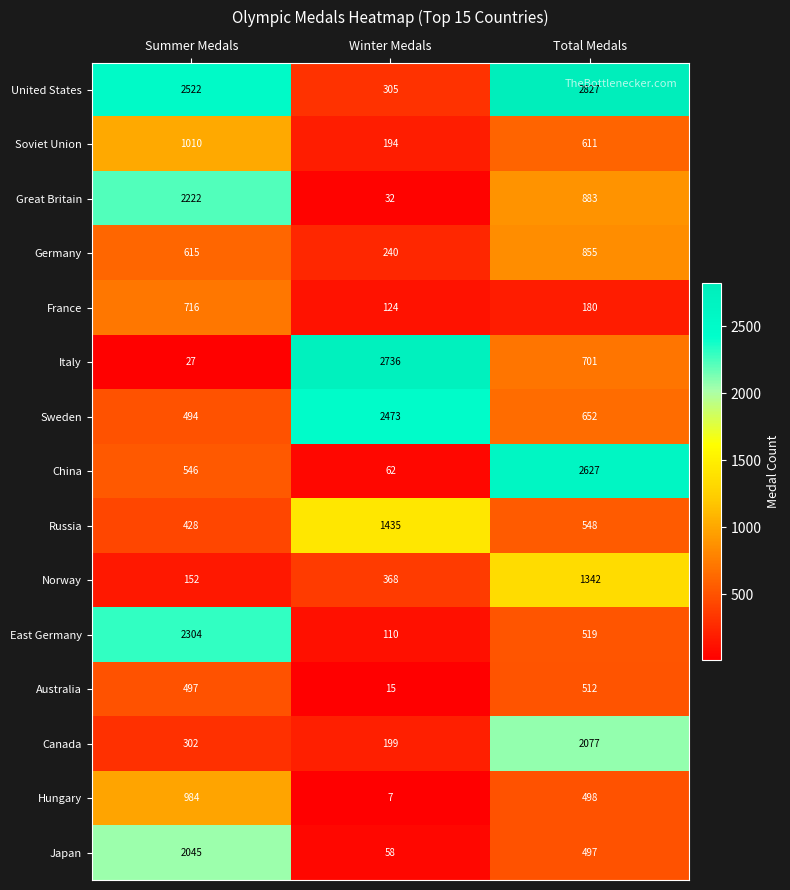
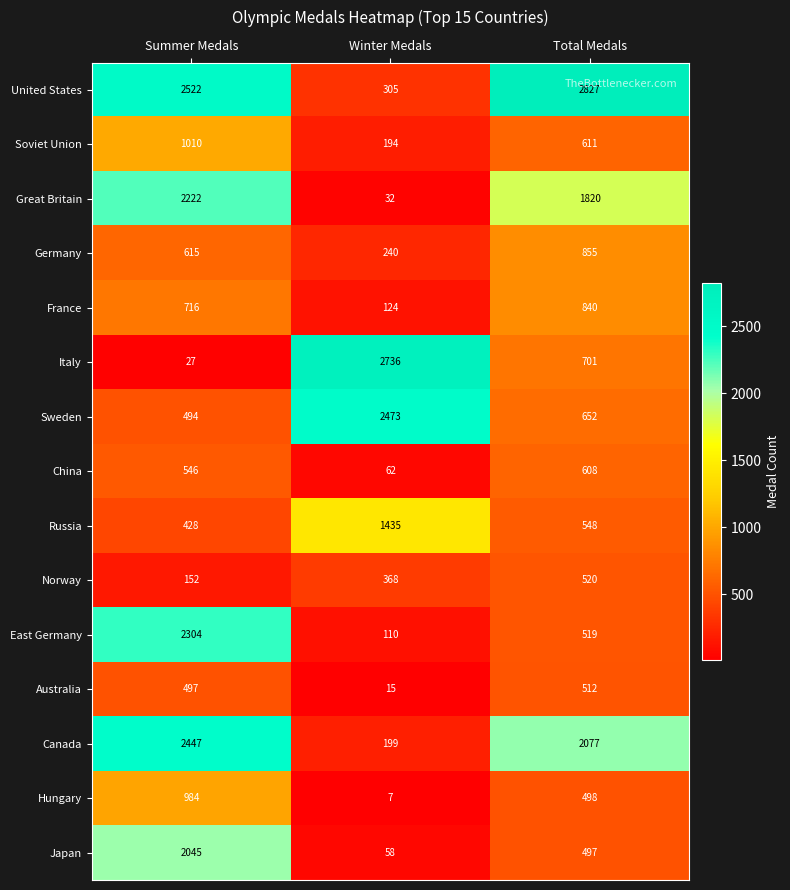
  {
    "United States": {
      "Summer Medals": 2522,
      "Winter Medals": 305
    },
    "Soviet Union": {
      "Summer Medals": 1010,
      "Winter Medals": 194,
      "Total Medals": 611
    },
    "Great Britain": {
      "Summer Medals": 2222,
      "Winter Medals": 32,
-     "Total Medals": 883
+     "Total Medals": 1820
    },
    "Germany": {
      "Summer Medals": 615,
      "Winter Medals": 240,
      "Total Medals": 855
    },
    "France": {
      "Summer Medals": 716,
      "Winter Medals": 124,
-     "Total Medals": 180
+     "Total Medals": 840
    },
    "Italy": {
      "Summer Medals": 27,
      "Winter Medals": 2736,
      "Total Medals": 701
    },
    "Sweden": {
      "Summer Medals": 494,
      "Winter Medals": 2473,
      "Total Medals": 652
    },
    "China": {
      "Summer Medals": 546,
      "Winter Medals": 62,
-     "Total Medals": 2627
+     "Total Medals": 608
    },
    "Russia": {
      "Summer Medals": 428,
      "Winter Medals": 1435,
      "Total Medals": 548
    },
    "Norway": {
      "Summer Medals": 152,
      "Winter Medals": 368,
-     "Total Medals": 1342
+     "Total Medals": 520
    },
    "East Germany": {
      "Summer Medals": 2304,
      "Winter Medals": 110,
      "Total Medals": 519
    },
    "Australia": {
      "Summer Medals": 497,
      "Winter Medals": 15,
      "Total Medals": 512
    },
    "Canada": {
-     "Summer Medals": 302,
+     "Summer Medals": 2447,
      "Winter Medals": 199,
      "Total Medals": 2077
    },
    "Hungary": {
      "Summer Medals": 984,
      "Winter Medals": 7,
      "Total Medals": 498
    },
    "Japan": {
      "Summer Medals": 2045,
      "Winter Medals": 58,
      "Total Medals": 497
    }
  }
